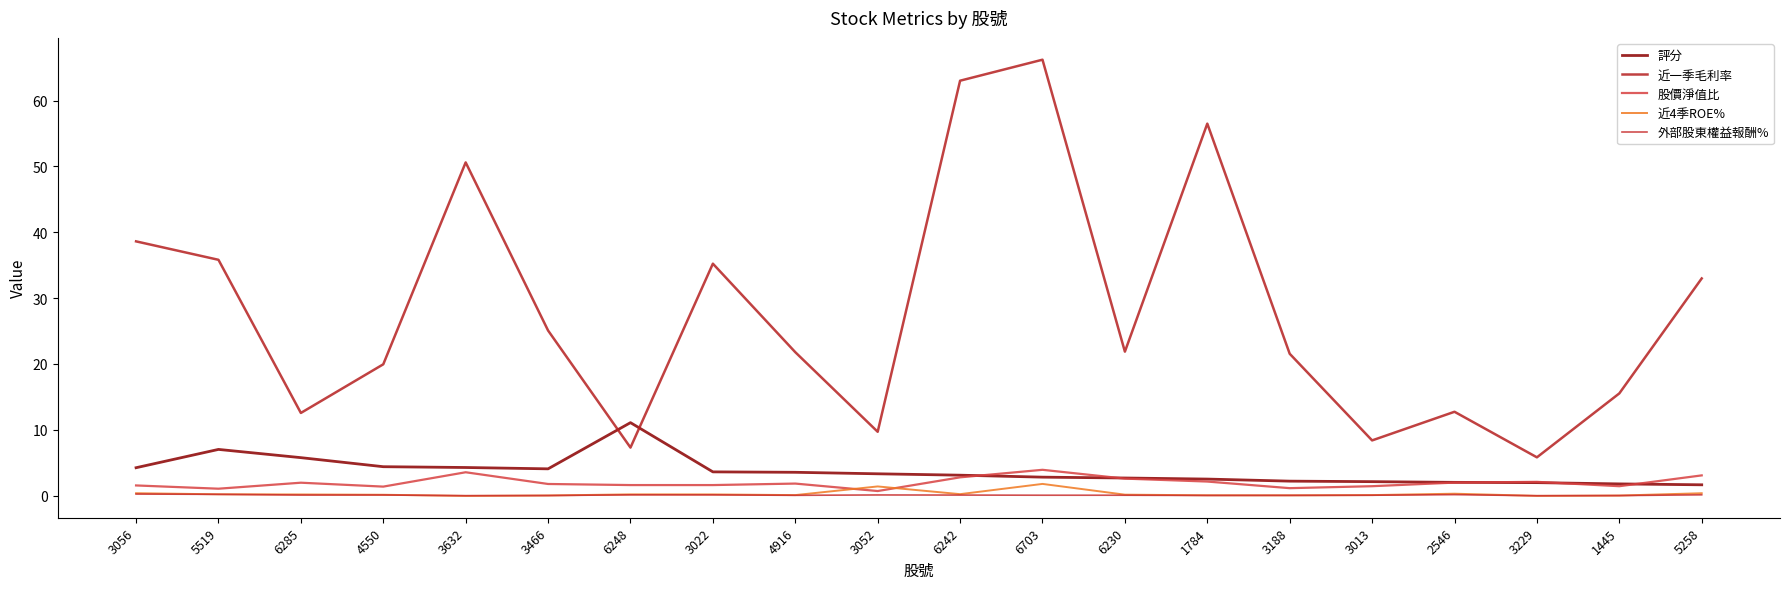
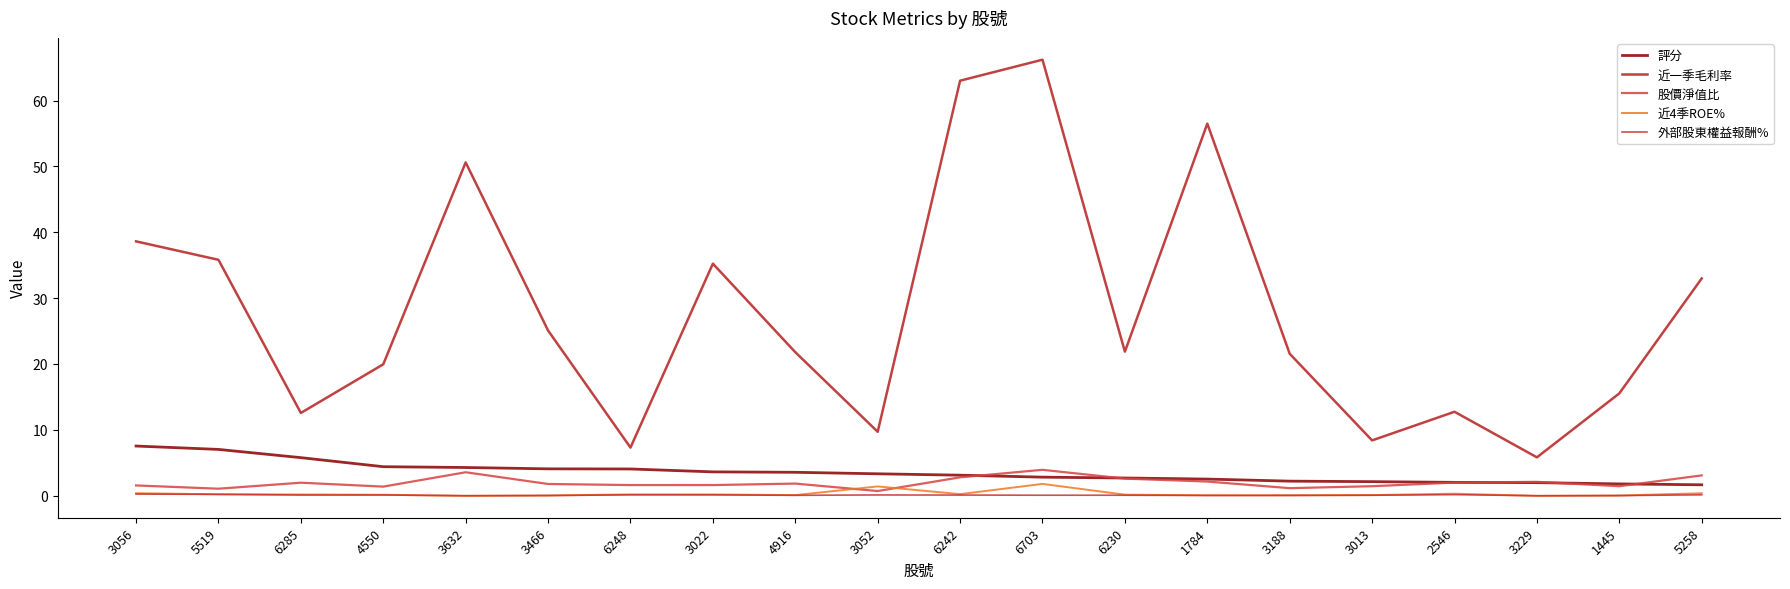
  {
    "評分": {
-     "3056": 4,
+     "3056": 8,
      "5519": 7,
      "6285": 6,
      "4550": 4,
      "3632": 4,
      "3466": 4,
-     "6248": 11,
+     "6248": 4,
      "3022": 4,
      "4916": 4,
      "3052": 3,
      "6703": 3,
      "3188": 2,
      "3013": 2,
      "5258": 2
    },
    "近4季ROE%": {
      "3052": 1,
      "6703": 2
    }
  }
